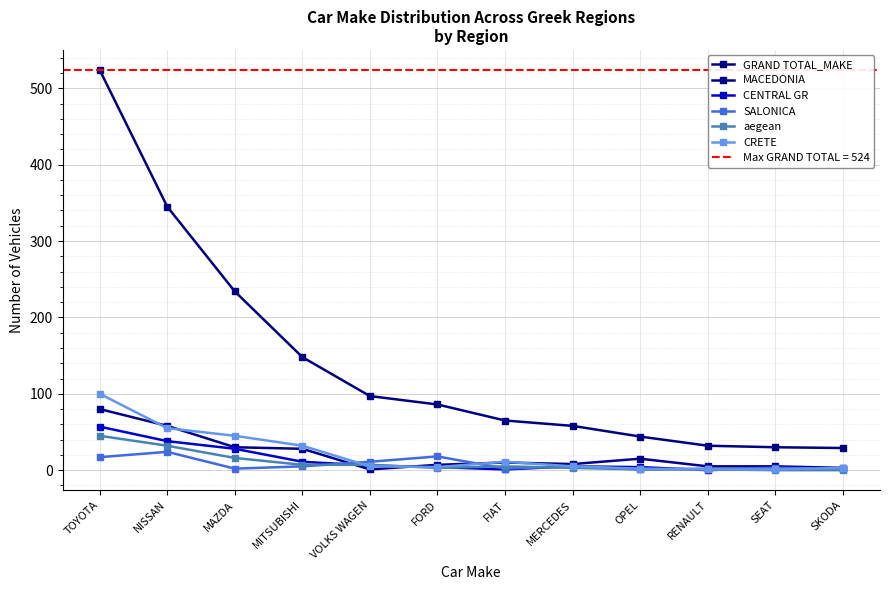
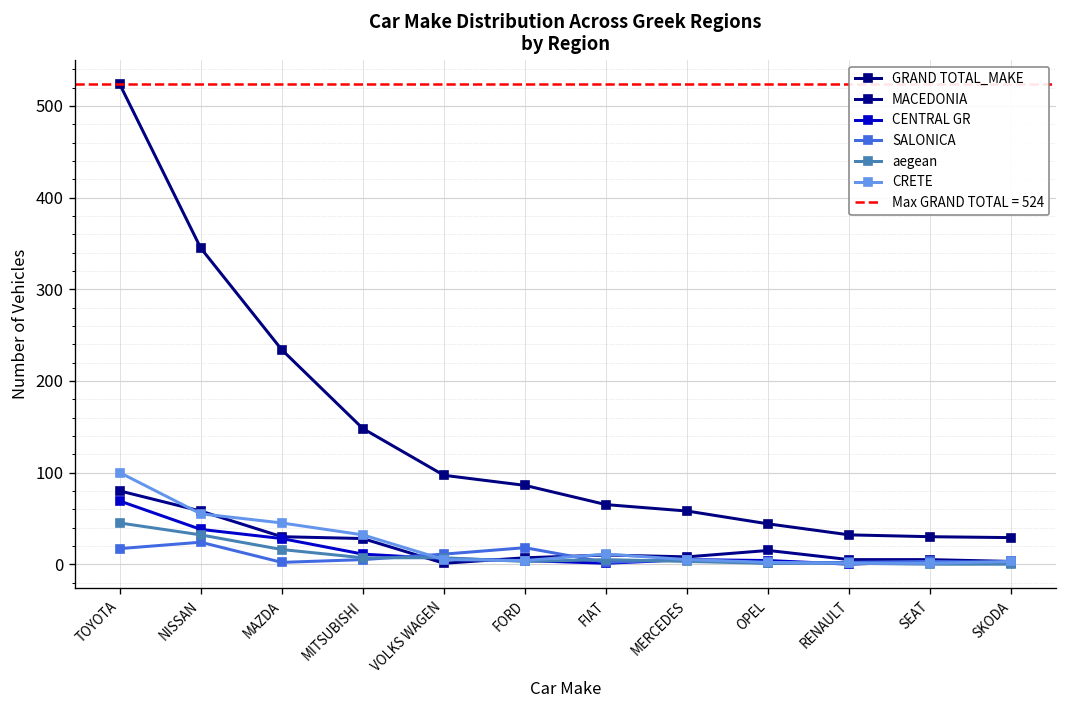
  {
    "CENTRAL GR": {
-     "TOYOTA": 60,
+     "TOYOTA": 70,
      "NISSAN": 40,
      "MITSUBISHI": 10
    }
  }
